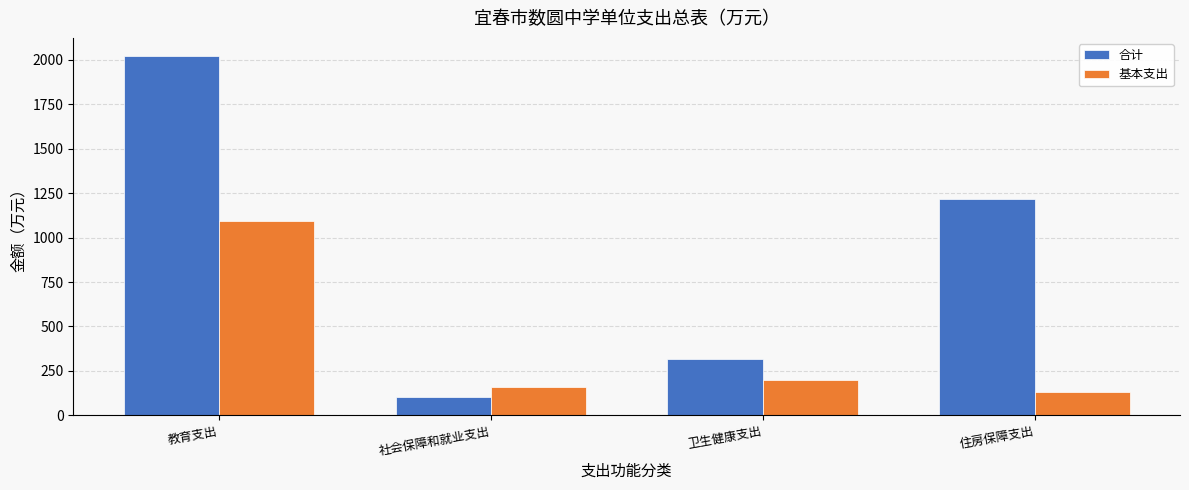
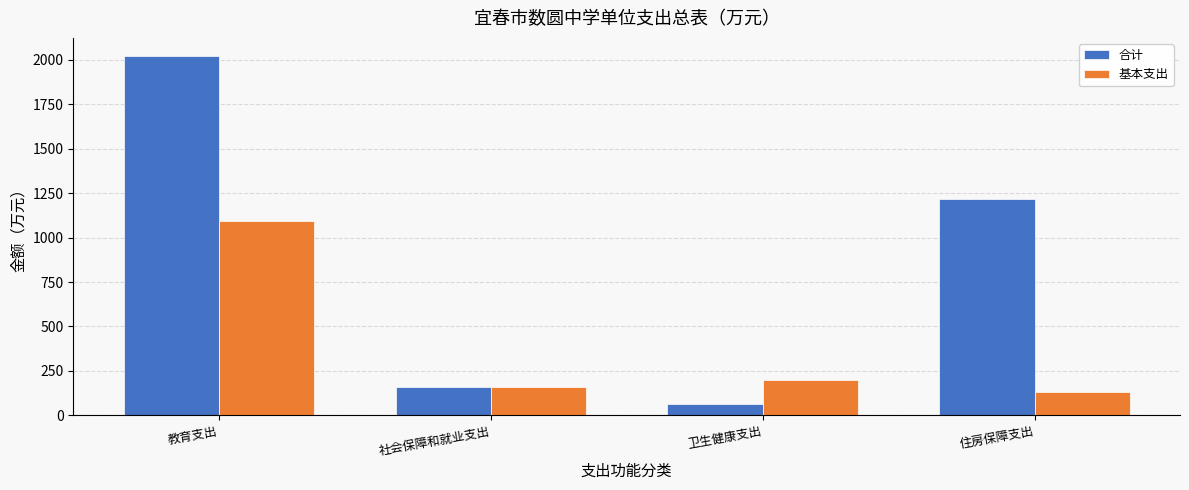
  {
    "合计": {
      "教育支出": 2020,
-     "社会保障和就业支出": 100,
-     "卫生健康支出": 320,
+     "社会保障和就业支出": 160,
+     "卫生健康支出": 60,
      "住房保障支出": 1220
    },
    "基本支出": {
      "教育支出": 1090,
      "社会保障和就业支出": 160,
      "卫生健康支出": 200,
      "住房保障支出": 130
    }
  }
